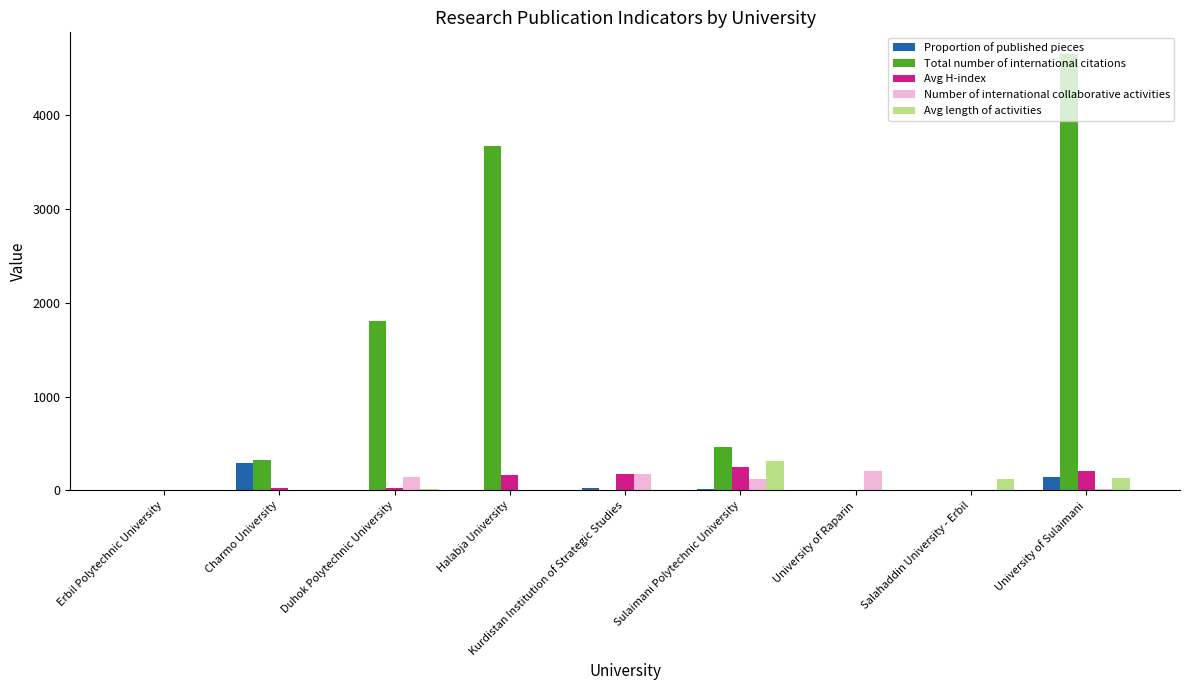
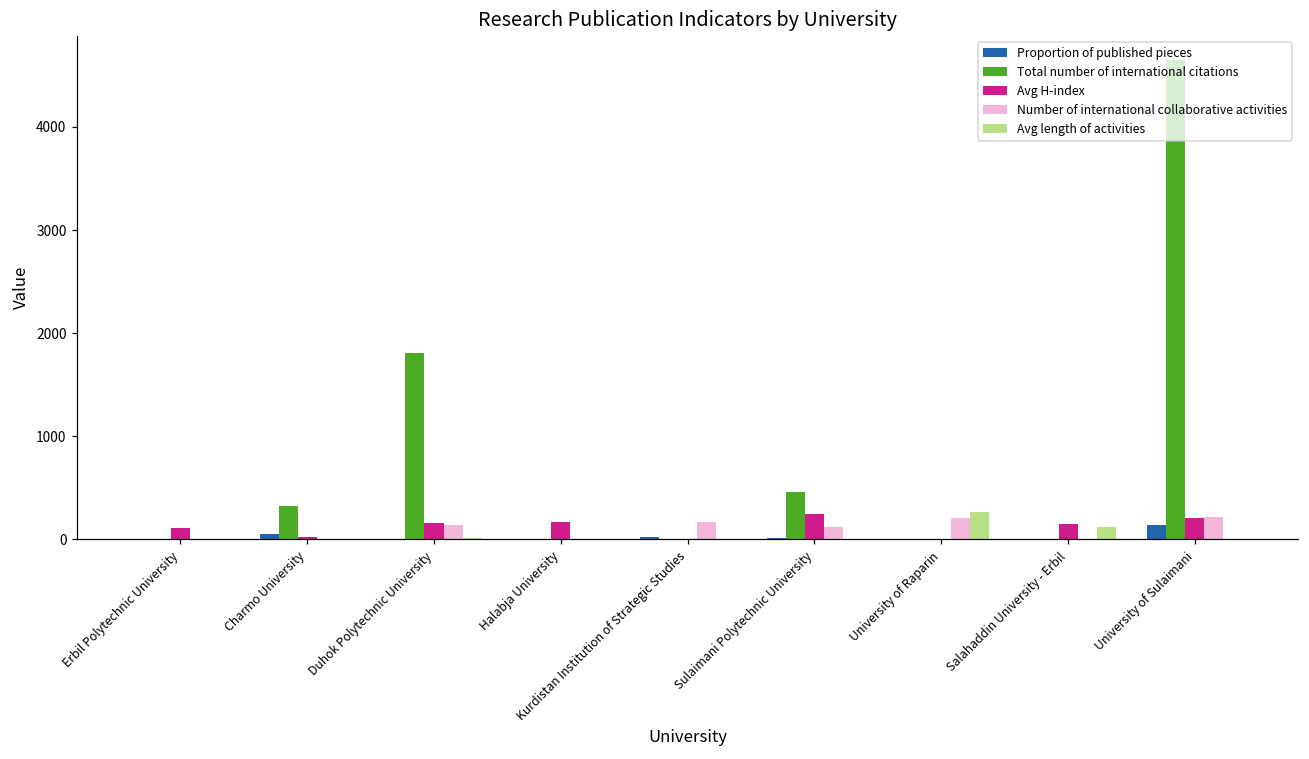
  {
    "Proportion of published pieces": {
-     "Charmo University": 300,
+     "Charmo University": 100,
      "Salahaddin University - Erbil": 0,
      "University of Sulaimani": 100
    },
    "Total number of international citations": {
      "Charmo University": 300,
      "Duhok Polytechnic University": 1800,
-     "Halabja University": 3700,
+     "Halabja University": 0,
      "Sulaimani Polytechnic University": 500,
      "University of Raparin": 0
    },
    "Avg H-index": {
-     "Erbil Polytechnic University": 0,
-     "Duhok Polytechnic University": 0,
+     "Erbil Polytechnic University": 100,
+     "Duhok Polytechnic University": 200,
      "Halabja University": 200,
-     "Kurdistan Institution of Strategic Studies": 200,
+     "Kurdistan Institution of Strategic Studies": 0,
      "Sulaimani Polytechnic University": 200,
      "University of Raparin": 0,
-     "Salahaddin University - Erbil": 0,
+     "Salahaddin University - Erbil": 200,
      "University of Sulaimani": 200
    },
    "Number of international collaborative activities": {
      "Erbil Polytechnic University": 0,
      "Charmo University": 0,
      "Duhok Polytechnic University": 100,
      "Halabja University": 0,
      "Kurdistan Institution of Strategic Studies": 200,
      "Sulaimani Polytechnic University": 100,
      "University of Raparin": 200,
-     "University of Sulaimani": 0
+     "University of Sulaimani": 200
    },
    "Avg length of activities": {
      "Erbil Polytechnic University": 0,
      "Charmo University": 0,
      "Halabja University": 0,
-     "Sulaimani Polytechnic University": 300,
-     "University of Raparin": 0,
+     "Sulaimani Polytechnic University": 0,
+     "University of Raparin": 300,
      "Salahaddin University - Erbil": 100,
-     "University of Sulaimani": 100
+     "University of Sulaimani": 0
    }
  }
